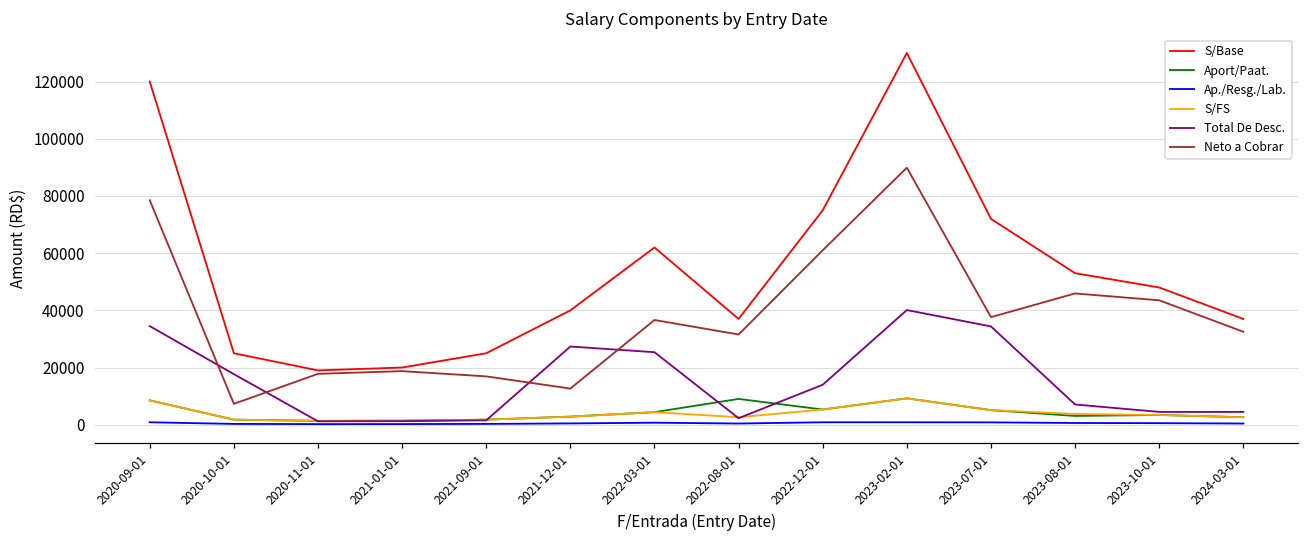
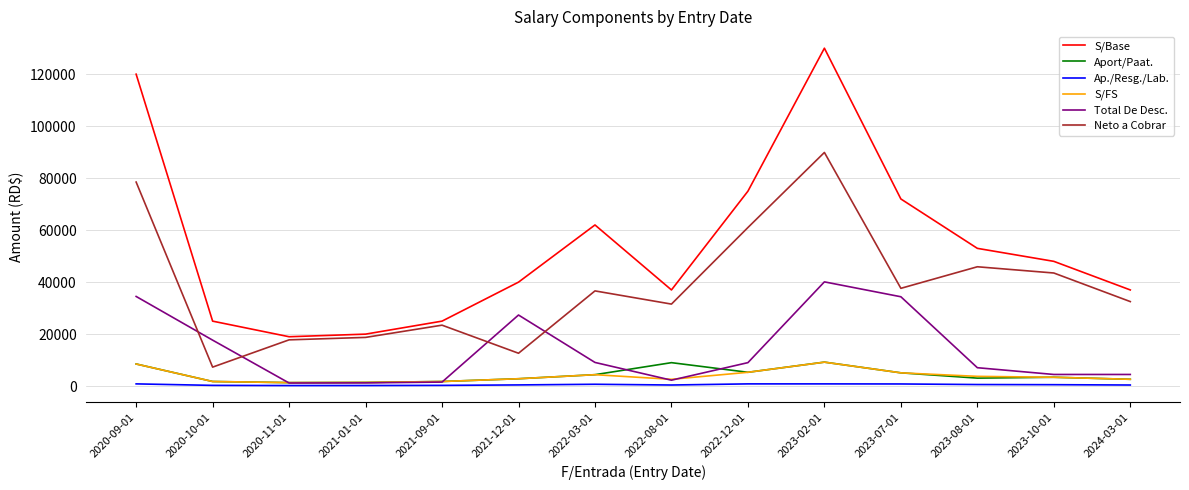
  {
    "S/Base": {
      "2020-09-01": 120000,
      "2020-10-01": 25000,
      "2020-11-01": 19000,
      "2021-01-01": 20000,
      "2021-09-01": 25000,
      "2021-12-01": 40000,
      "2022-03-01": 62000,
      "2022-08-01": 37000,
      "2022-12-01": 75000,
      "2023-02-01": 130000,
      "2023-07-01": 72000,
      "2023-08-01": 53000,
      "2023-10-01": 48000,
      "2024-03-01": 37000
    },
    "Aport/Paat.": {
      "2022-08-01": 9000
    },
    "Ap./Resg./Lab.": {
      "2020-09-01": 1000,
      "2020-10-01": 0,
      "2020-11-01": 0,
      "2021-01-01": 0,
      "2021-09-01": 0,
      "2021-12-01": 0,
      "2022-03-01": 1000,
      "2022-08-01": 0,
      "2022-12-01": 1000,
      "2023-02-01": 1000,
      "2023-07-01": 1000,
      "2023-08-01": 1000,
      "2023-10-01": 1000,
      "2024-03-01": 0
    },
    "Total De Desc.": {
      "2020-09-01": 34000,
      "2020-10-01": 18000,
      "2021-12-01": 27000,
-     "2022-03-01": 25000,
-     "2022-12-01": 14000,
+     "2022-03-01": 9000,
+     "2022-12-01": 9000,
      "2023-02-01": 40000,
      "2023-07-01": 34000,
      "2023-08-01": 7000,
      "2023-10-01": 4000,
      "2024-03-01": 4000
    },
    "Neto a Cobrar": {
      "2020-09-01": 78000,
      "2020-10-01": 7000,
      "2020-11-01": 18000,
      "2021-01-01": 19000,
-     "2021-09-01": 17000,
+     "2021-09-01": 23000,
      "2021-12-01": 13000,
      "2022-03-01": 37000,
      "2022-08-01": 32000,
      "2022-12-01": 61000,
      "2023-02-01": 90000,
      "2023-07-01": 38000,
      "2023-08-01": 46000,
      "2023-10-01": 44000,
      "2024-03-01": 33000
    }
  }
